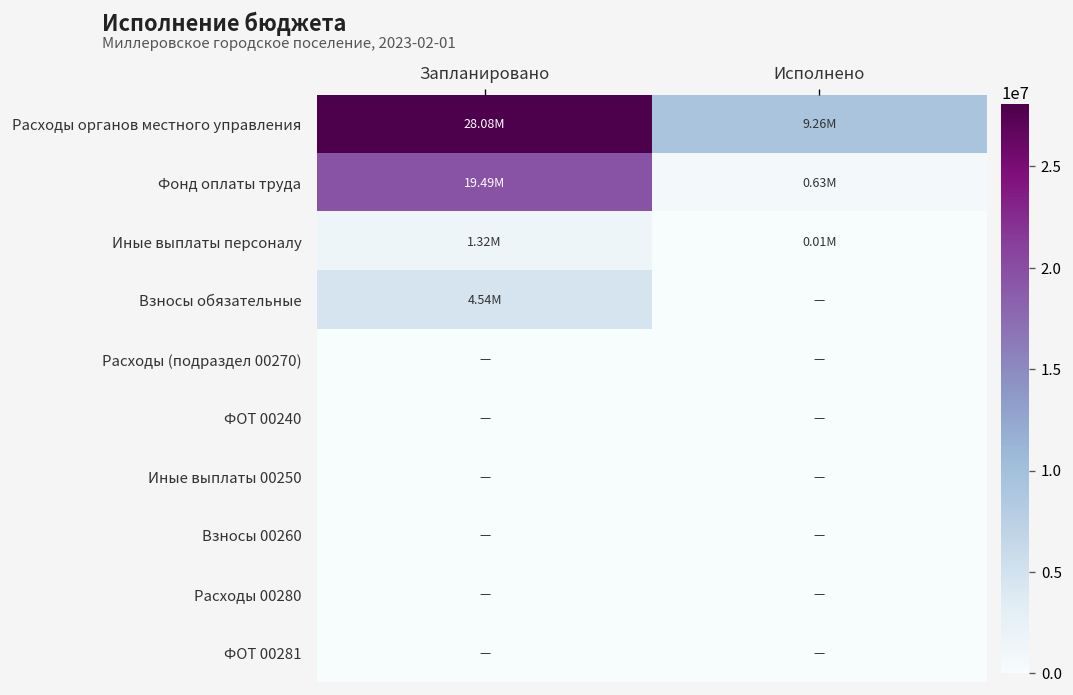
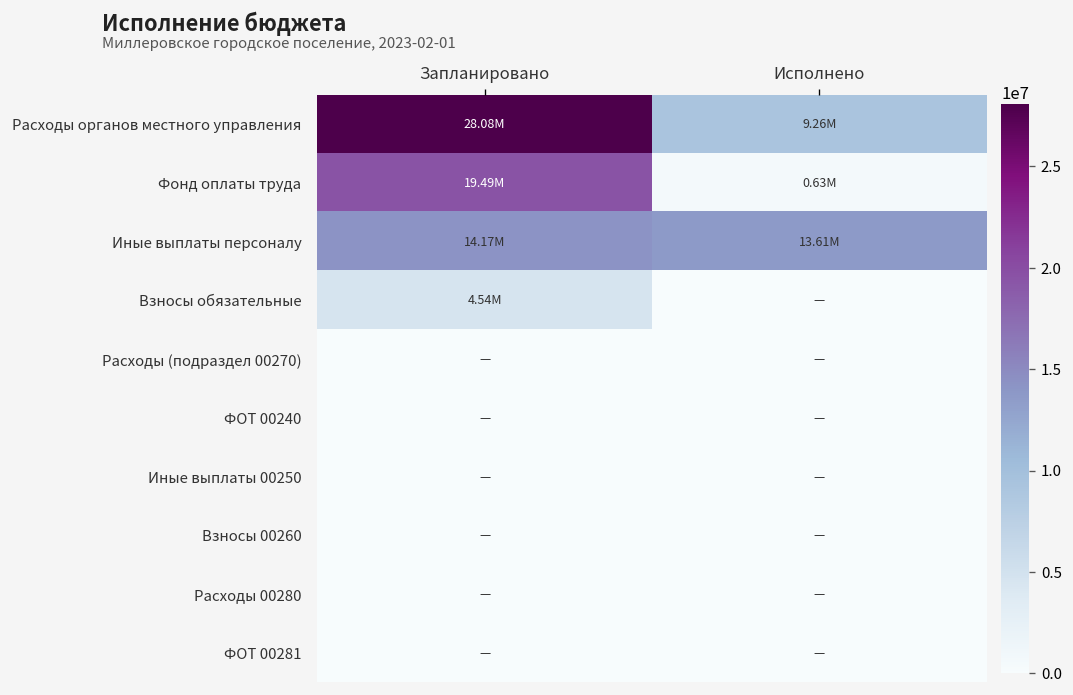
  {
    "Расходы органов местного управления": {
      "Запланировано": "28.08M",
      "Исполнено": "9.26M"
    },
    "Фонд оплаты труда": {
      "Запланировано": "19.49M",
      "Исполнено": "0.63M"
    },
    "Иные выплаты персоналу": {
-     "Запланировано": "1.32M",
-     "Исполнено": "0.01M"
+     "Запланировано": "14.17M",
+     "Исполнено": "13.61M"
    },
    "Взносы обязательные": {
      "Запланировано": "4.54M"
    }
  }
